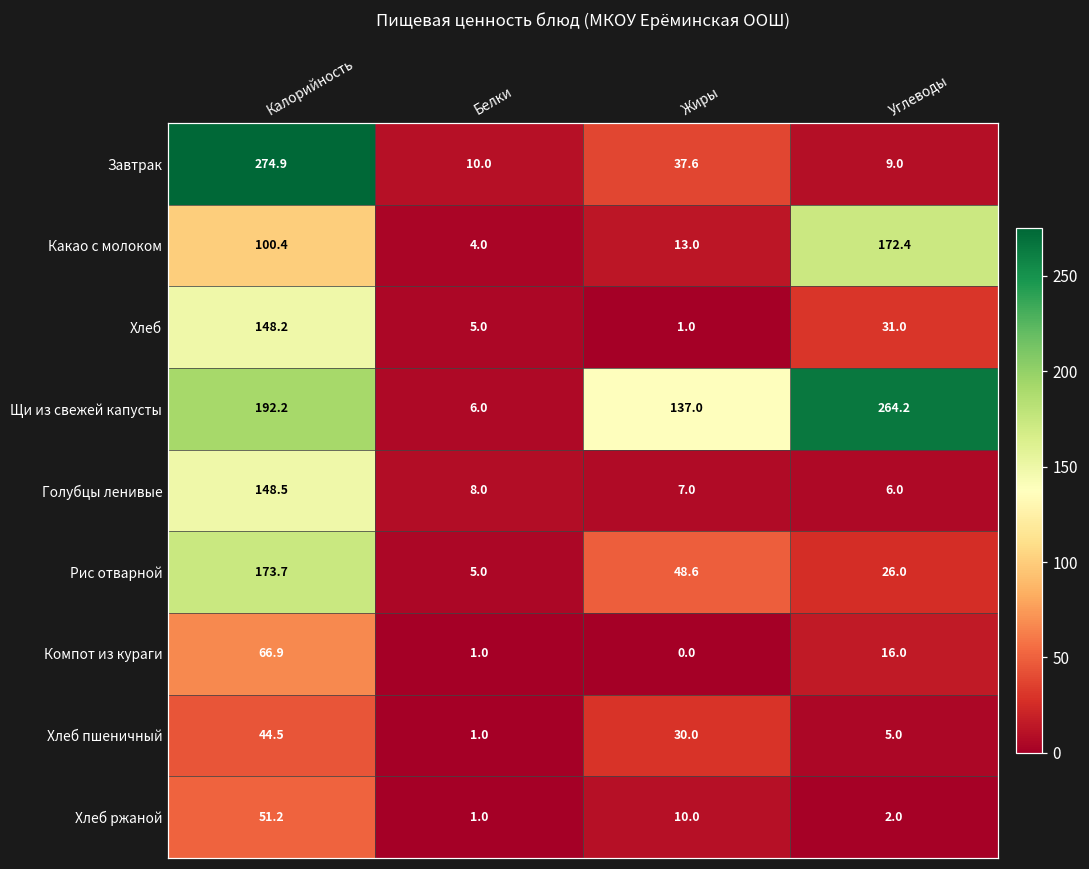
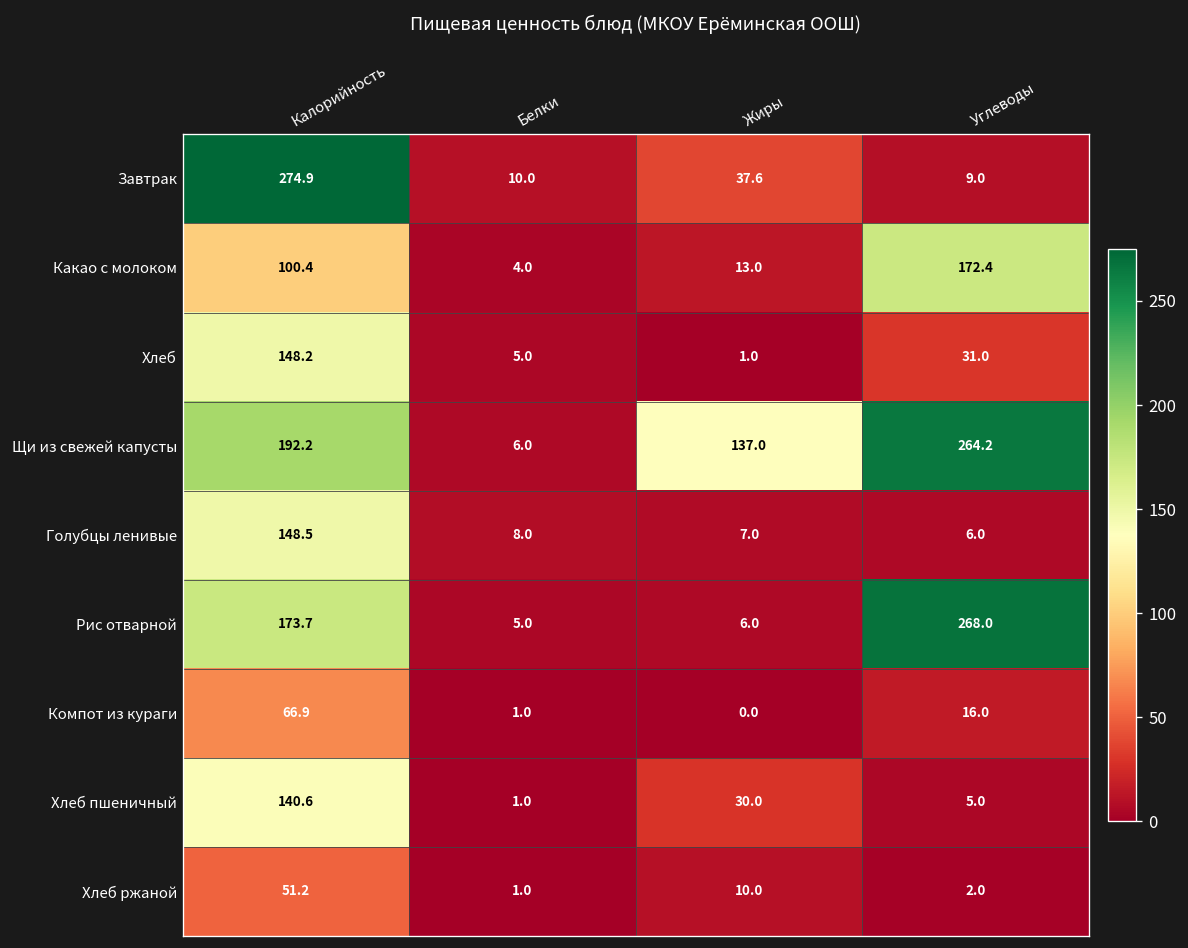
  {
    "Завтрак": {
      "Калорийность": 274.9,
      "Белки": 10.0,
      "Жиры": 37.6,
      "Углеводы": 9.0
    },
    "Какао с молоком": {
      "Калорийность": 100.4,
      "Белки": 4.0,
      "Жиры": 13.0,
      "Углеводы": 172.4
    },
    "Хлеб": {
      "Калорийность": 148.2,
      "Белки": 5.0,
      "Жиры": 1.0,
      "Углеводы": 31.0
    },
    "Щи из свежей капусты": {
      "Калорийность": 192.2,
      "Белки": 6.0,
      "Жиры": 137.0,
      "Углеводы": 264.2
    },
    "Голубцы ленивые": {
      "Калорийность": 148.5,
      "Белки": 8.0,
      "Жиры": 7.0,
      "Углеводы": 6.0
    },
    "Рис отварной": {
      "Калорийность": 173.7,
      "Белки": 5.0,
-     "Жиры": 48.6,
-     "Углеводы": 26.0
+     "Жиры": 6.0,
+     "Углеводы": 268.0
    },
    "Компот из кураги": {
      "Калорийность": 66.9,
      "Белки": 1.0,
      "Жиры": 0.0,
      "Углеводы": 16.0
    },
    "Хлеб пшеничный": {
-     "Калорийность": 44.5,
+     "Калорийность": 140.6,
      "Белки": 1.0,
      "Жиры": 30.0,
      "Углеводы": 5.0
    },
    "Хлеб ржаной": {
      "Калорийность": 51.2,
      "Белки": 1.0,
      "Жиры": 10.0,
      "Углеводы": 2.0
    }
  }
